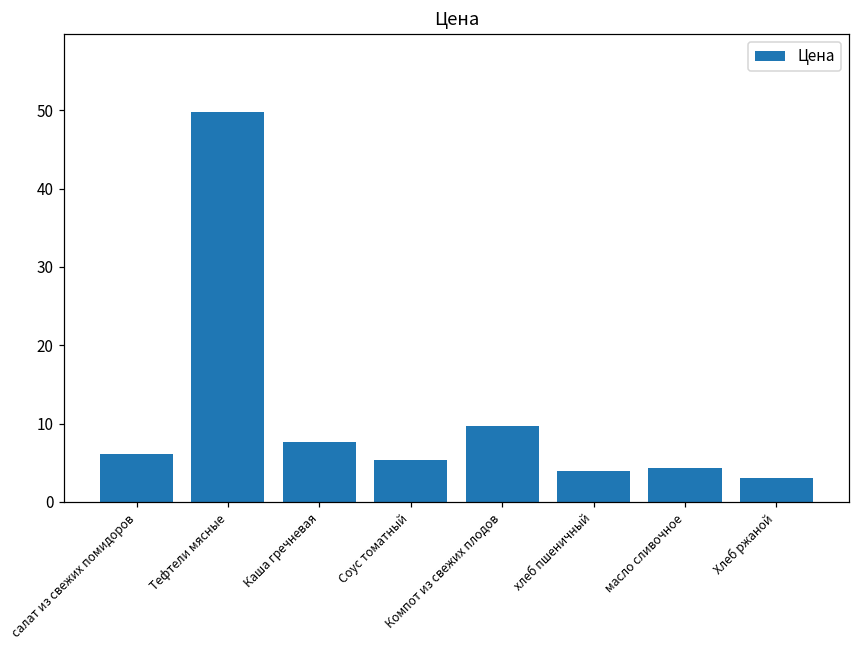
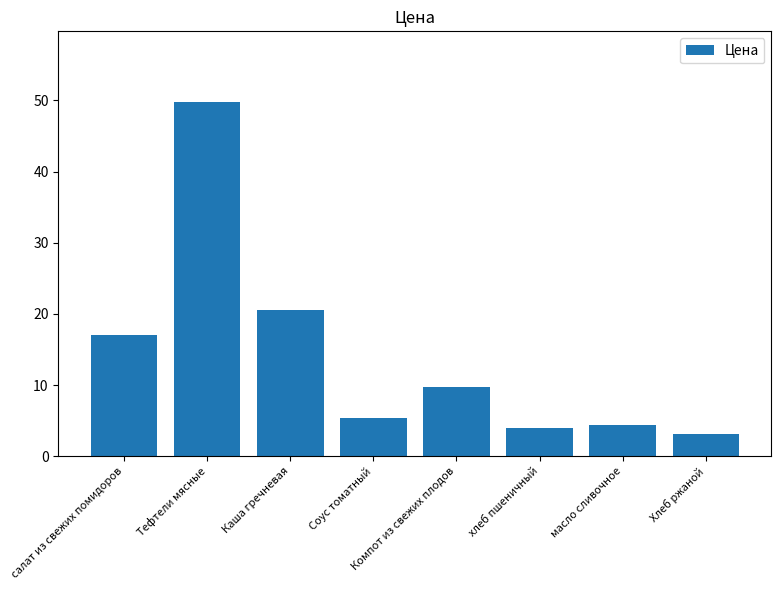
  {
-   "салат из свежих помидоров": 6,
+   "салат из свежих помидоров": 17,
    "Тефтели мясные": 50,
-   "Каша гречневая": 8,
+   "Каша гречневая": 20,
    "Соус томатный": 5,
    "Компот из свежих плодов": 10,
    "хлеб пшеничный": 4,
    "масло сливочное": 4,
    "Хлеб ржаной": 3
  }
